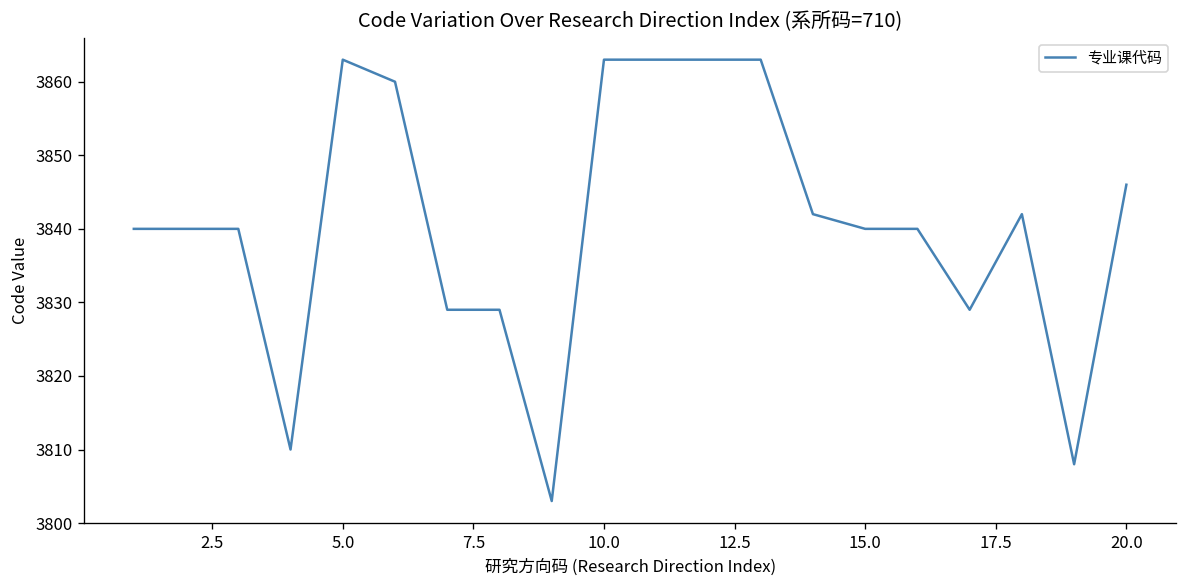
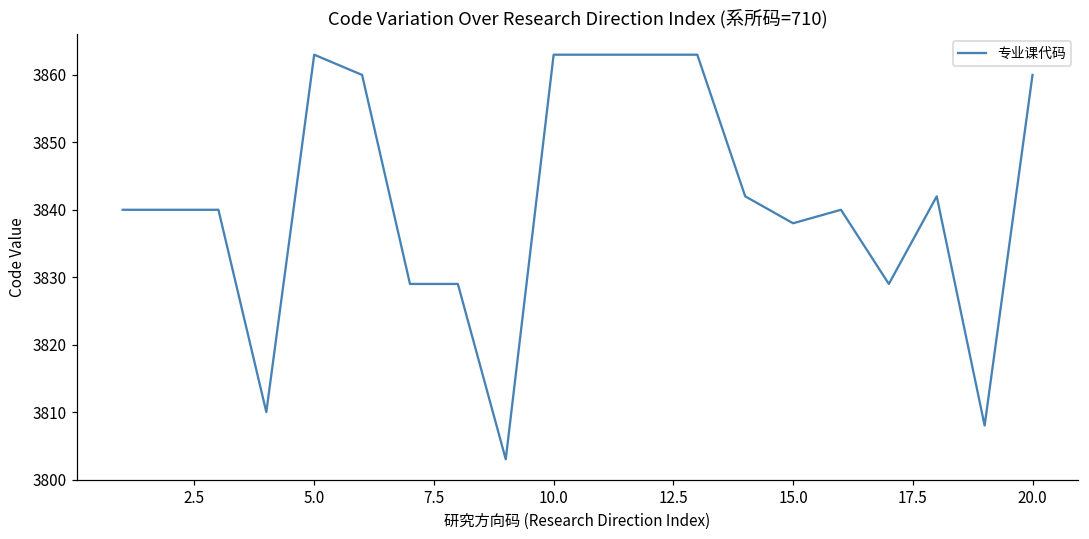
  {
    "5.0": 3863,
    "10.0": 3863,
-   "15.0": 3840,
-   "20.0": 3846
+   "15.0": 3838,
+   "20.0": 3860
  }
